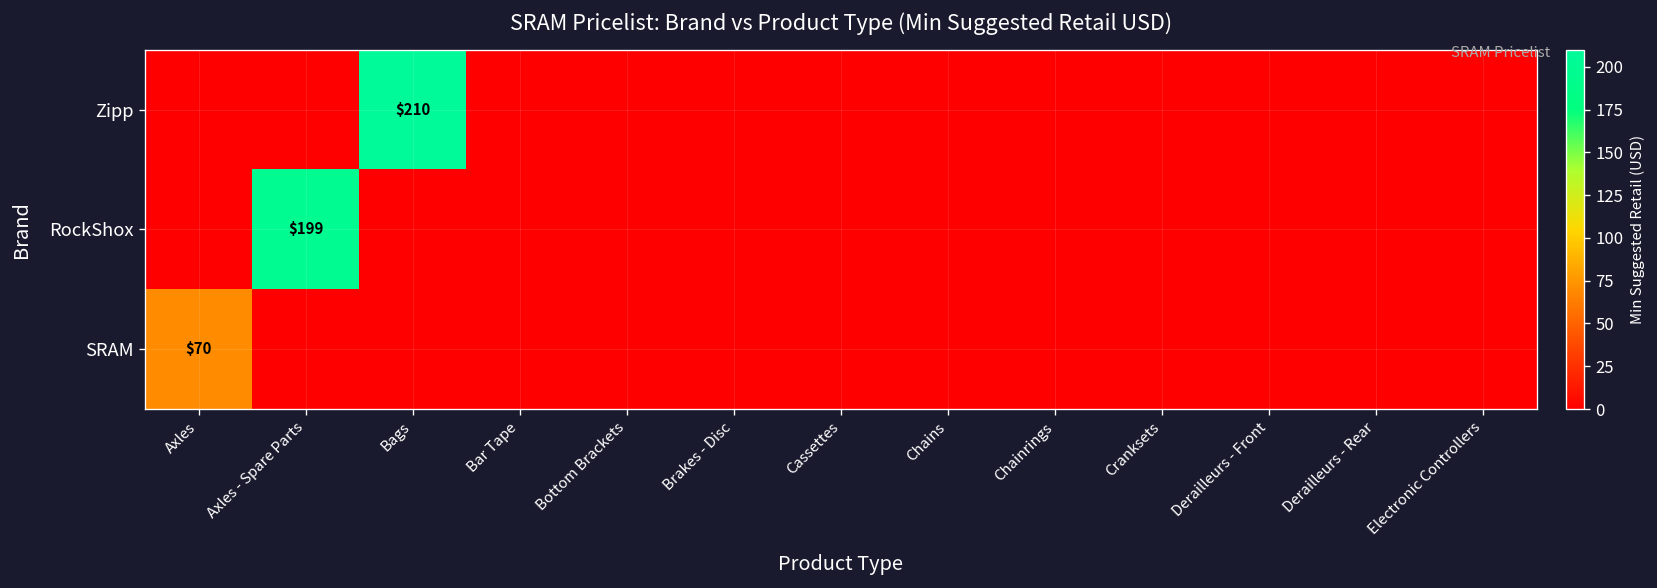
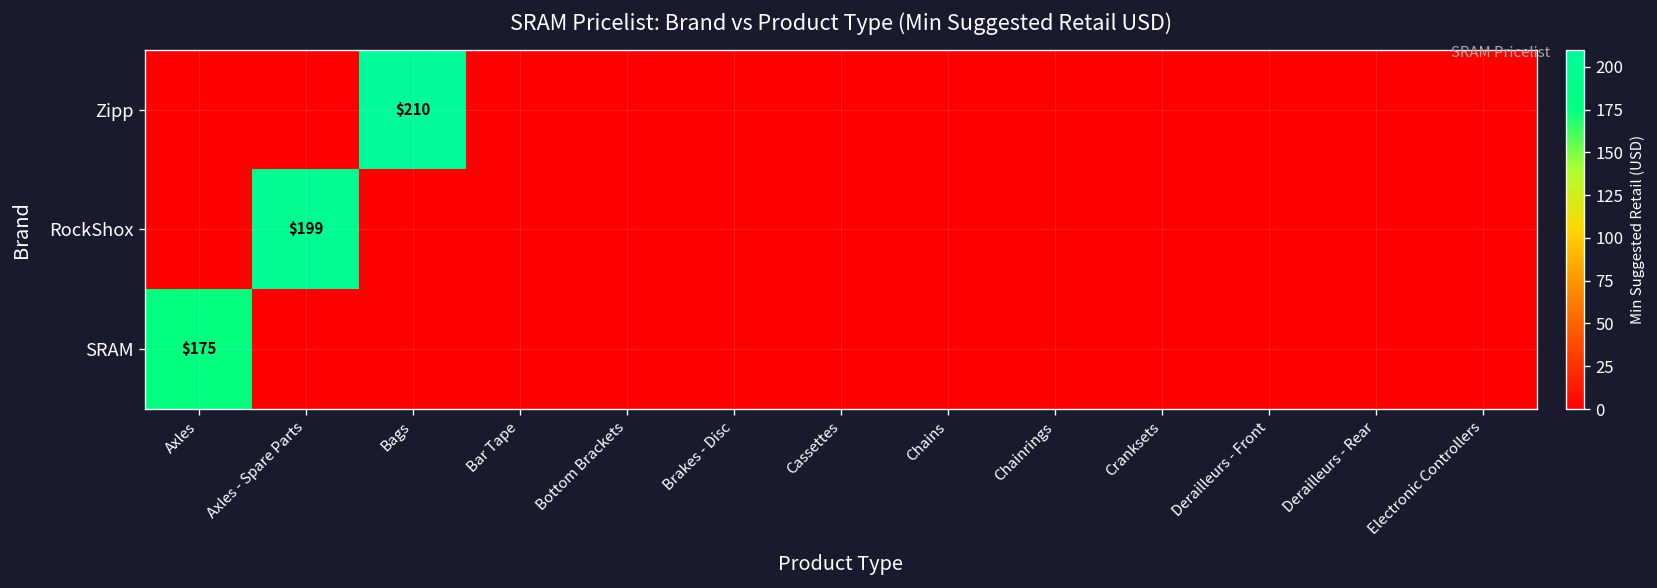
  {
    "Zipp": {
      "Bags": "$210"
    },
    "RockShox": {
      "Axles - Spare Parts": "$199"
    },
    "SRAM": {
-     "Axles": "$70"
+     "Axles": "$175"
    }
  }
